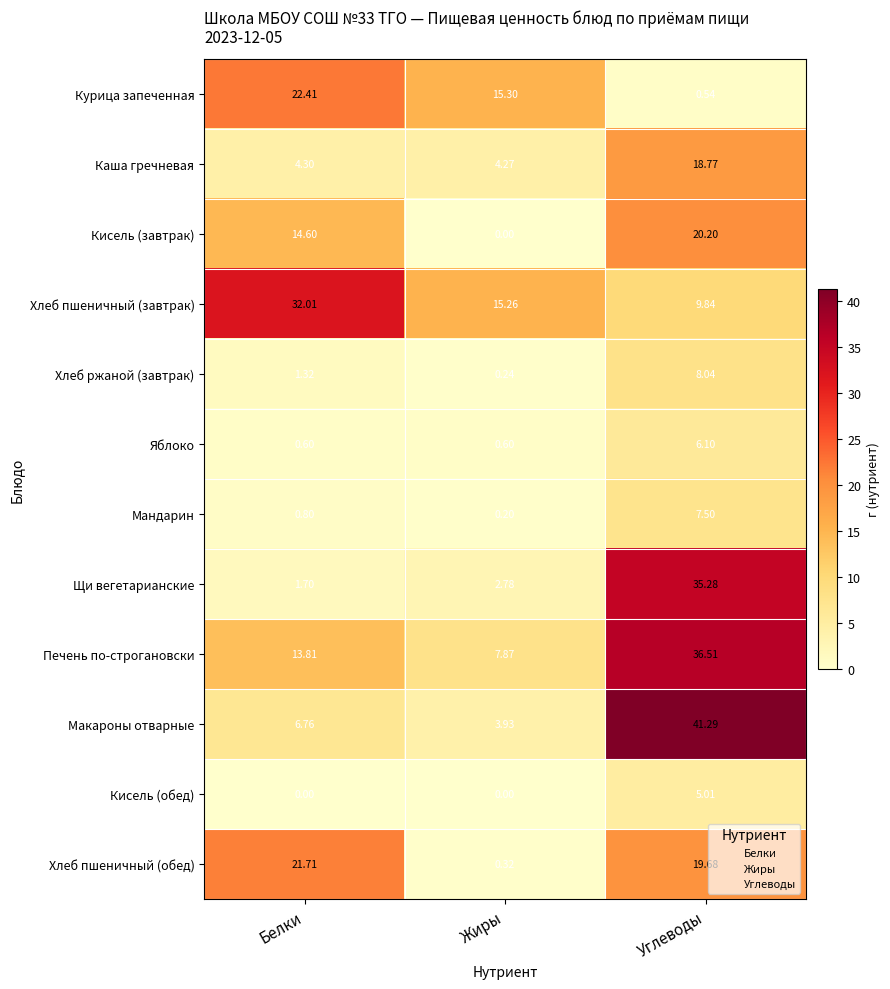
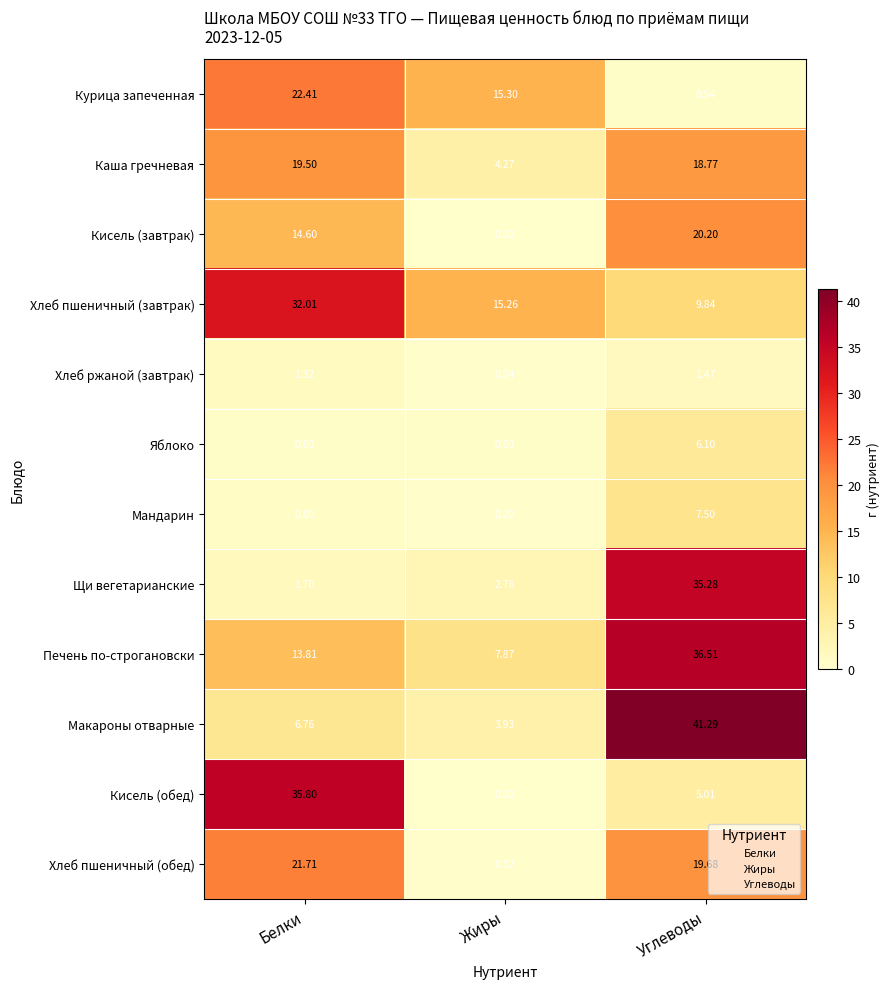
  {
    "Курица запеченная": {
      "Белки": 22.41,
      "Жиры": 15.30,
      "Углеводы": 0.54
    },
    "Каша гречневая": {
-     "Белки": 4.30,
+     "Белки": 19.50,
      "Жиры": 4.27,
      "Углеводы": 18.77
    },
    "Кисель (завтрак)": {
      "Белки": 14.60,
      "Жиры": 0.00,
      "Углеводы": 20.20
    },
    "Хлеб пшеничный (завтрак)": {
      "Белки": 32.01,
      "Жиры": 15.26,
      "Углеводы": 9.84
    },
    "Хлеб ржаной (завтрак)": {
      "Белки": 1.32,
      "Жиры": 0.24,
-     "Углеводы": 8.04
+     "Углеводы": 1.47
    },
    "Яблоко": {
      "Белки": 0.60,
      "Жиры": 0.60,
      "Углеводы": 6.10
    },
    "Мандарин": {
      "Белки": 0.80,
      "Жиры": 0.20,
      "Углеводы": 7.50
    },
    "Щи вегетарианские": {
      "Белки": 1.70,
      "Жиры": 2.78,
      "Углеводы": 35.28
    },
    "Печень по-строгановски": {
      "Белки": 13.81,
      "Жиры": 7.87,
      "Углеводы": 36.51
    },
    "Макароны отварные": {
      "Белки": 6.76,
      "Жиры": 3.93,
      "Углеводы": 41.29
    },
    "Кисель (обед)": {
-     "Белки": 0.00,
+     "Белки": 35.80,
      "Жиры": 0.00,
      "Углеводы": 5.01
    },
    "Хлеб пшеничный (обед)": {
      "Белки": 21.71,
      "Жиры": 0.32
    }
  }
